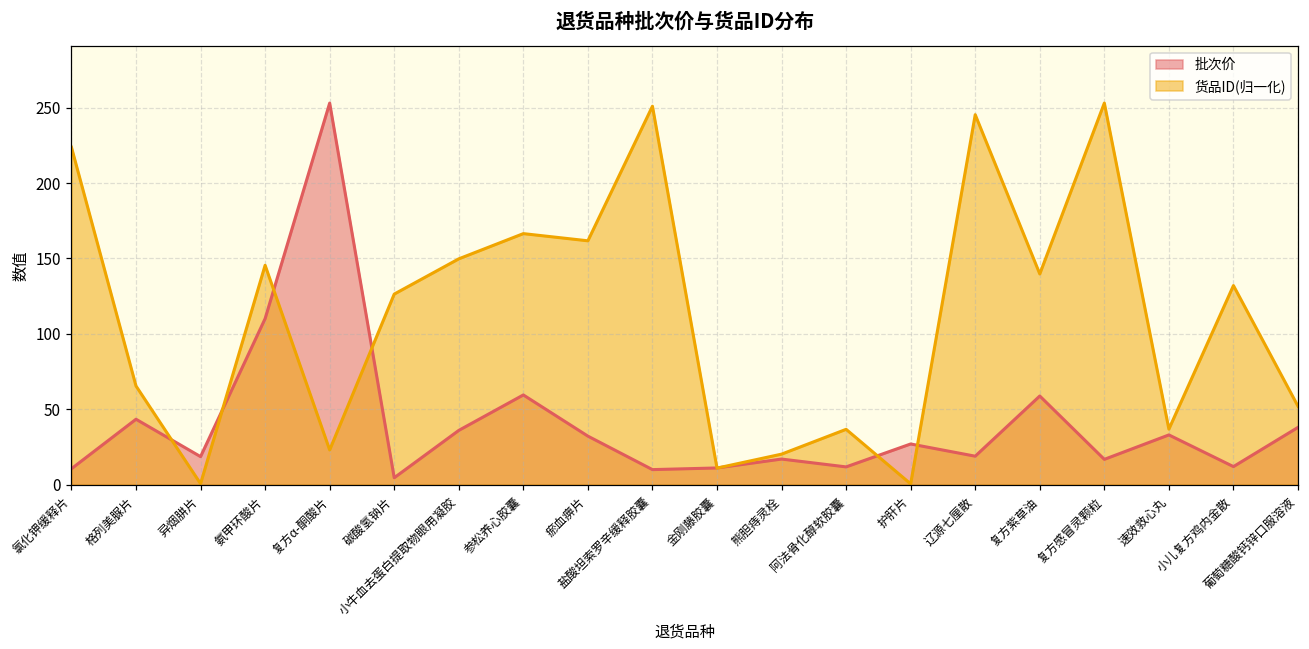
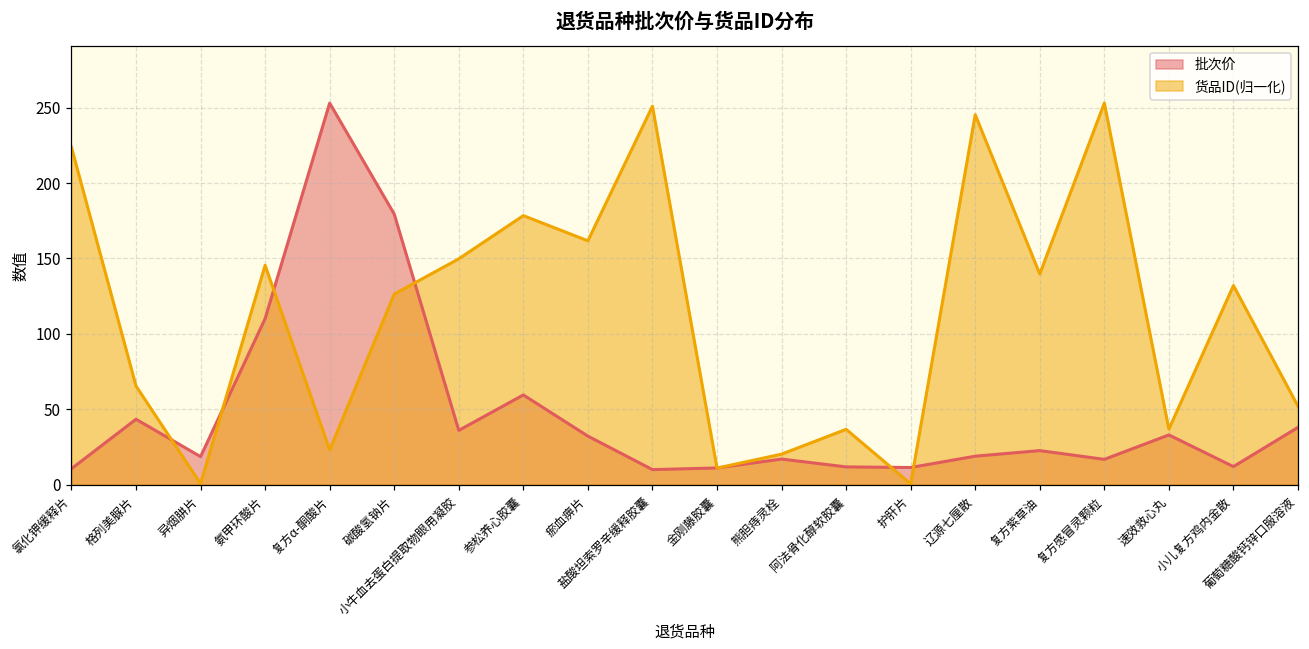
  {
    "批次价": {
      "氯化钾缓释片": 11,
      "格列美脲片": 43,
      "异烟肼片": 19,
      "氨甲环酸片": 110,
      "复方α-酮酸片": 253,
-     "碳酸氢钠片": 5,
+     "碳酸氢钠片": 179,
      "小牛血去蛋白提取物眼用凝胶": 36,
      "参松养心胶囊": 60,
      "瘀血痹片": 32,
      "盐酸坦索罗辛缓释胶囊": 10,
      "熊胆痔灵栓": 17,
      "阿法骨化醇软胶囊": 12,
-     "护肝片": 27,
+     "护肝片": 11,
      "辽源七厘散": 19,
-     "复方紫草油": 59,
+     "复方紫草油": 23,
      "复方感冒灵颗粒": 17,
      "速效救心丸": 33,
      "小儿复方鸡内金散": 12,
      "葡萄糖酸钙锌口服溶液": 38
    },
    "货品ID(归一化)": {
      "氯化钾缓释片": 224,
      "格列美脲片": 65,
      "异烟肼片": 1,
      "氨甲环酸片": 145,
      "复方α-酮酸片": 23,
      "碳酸氢钠片": 126,
      "小牛血去蛋白提取物眼用凝胶": 150,
-     "参松养心胶囊": 166,
+     "参松养心胶囊": 178,
      "瘀血痹片": 162,
      "盐酸坦索罗辛缓释胶囊": 251,
      "熊胆痔灵栓": 20,
      "阿法骨化醇软胶囊": 37,
      "护肝片": 1,
      "辽源七厘散": 245,
      "复方紫草油": 140,
      "复方感冒灵颗粒": 253,
      "速效救心丸": 37,
      "小儿复方鸡内金散": 132,
      "葡萄糖酸钙锌口服溶液": 52
    }
  }
